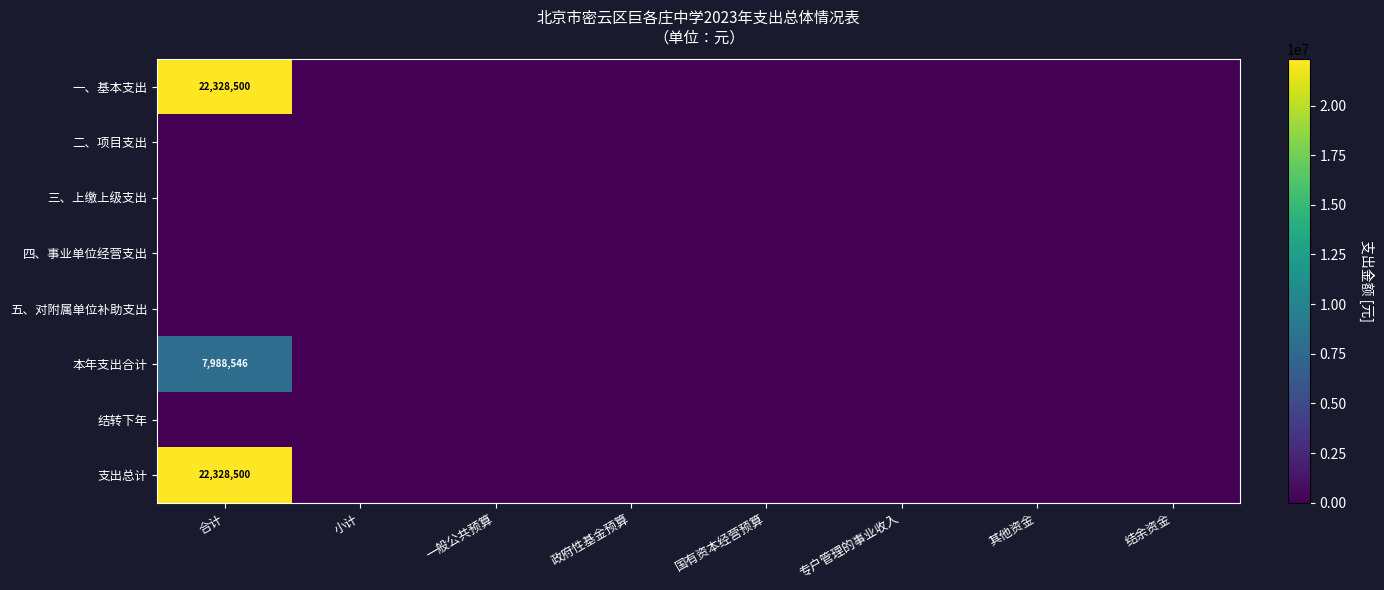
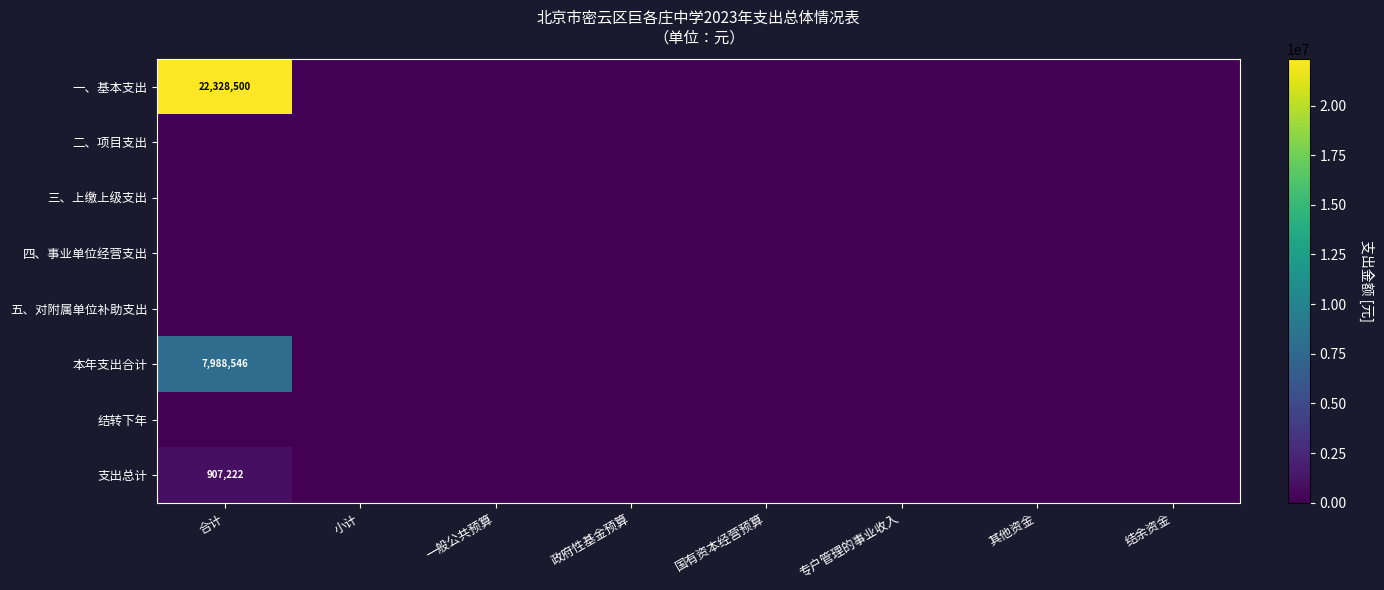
  {
    "一、基本支出": {
      "合计": "22,328,500"
    },
    "本年支出合计": {
      "合计": "7,988,546"
    },
    "支出总计": {
-     "合计": "22,328,500"
+     "合计": "907,222"
    }
  }
